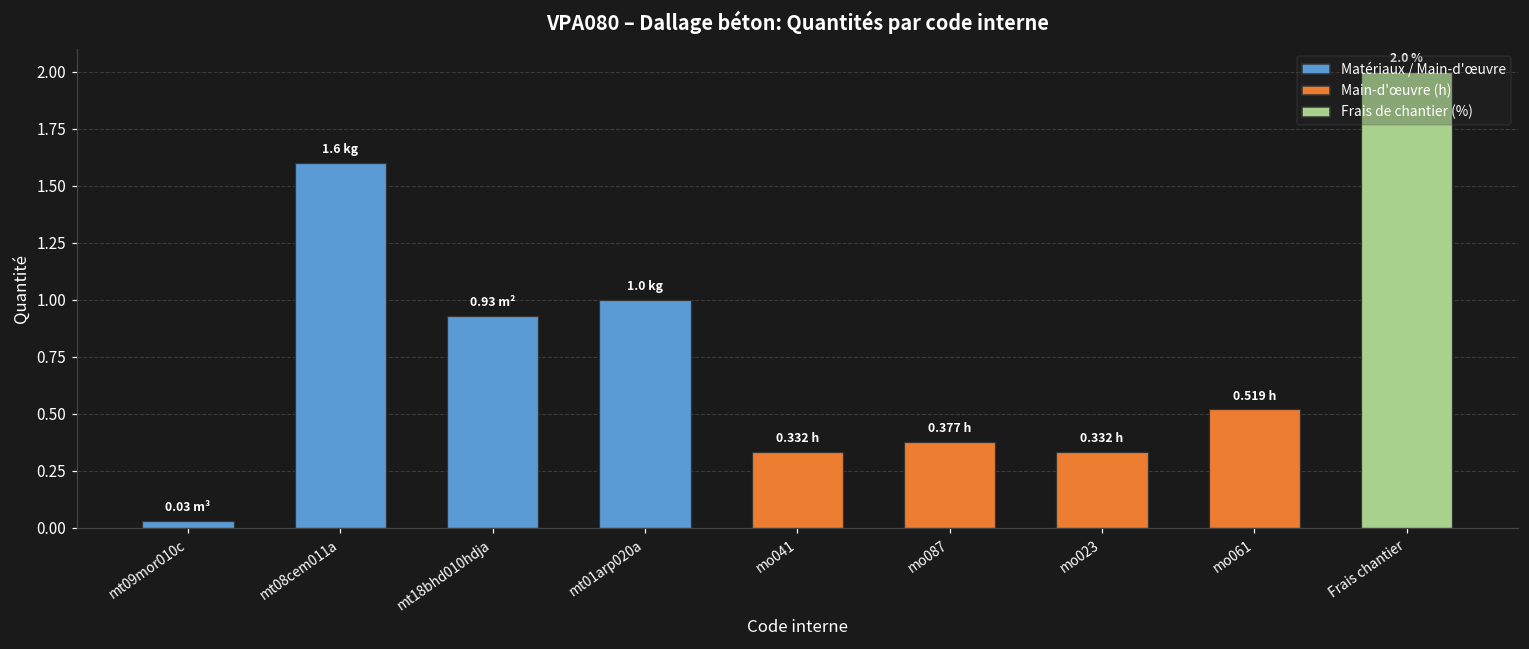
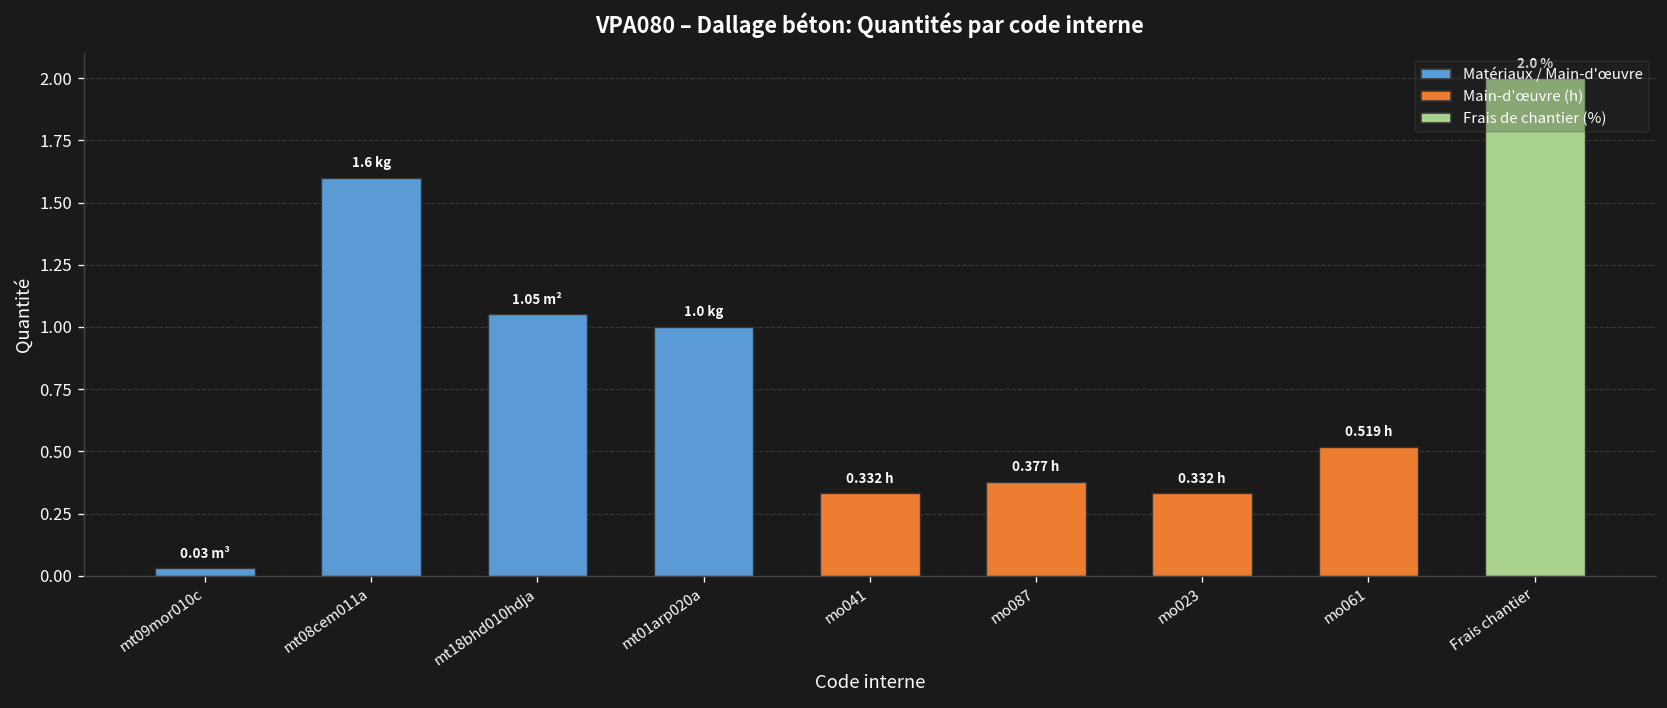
  {
    "mt09mor010c": 0.03,
    "mt08cem011a": 1.6,
-   "mt18bhd010hdja": 0.93,
+   "mt18bhd010hdja": 1.05,
    "mt01arp020a": 1.0,
    "mo041": 0.332,
    "mo087": 0.377,
    "mo023": 0.332,
    "mo061": 0.519
  }
